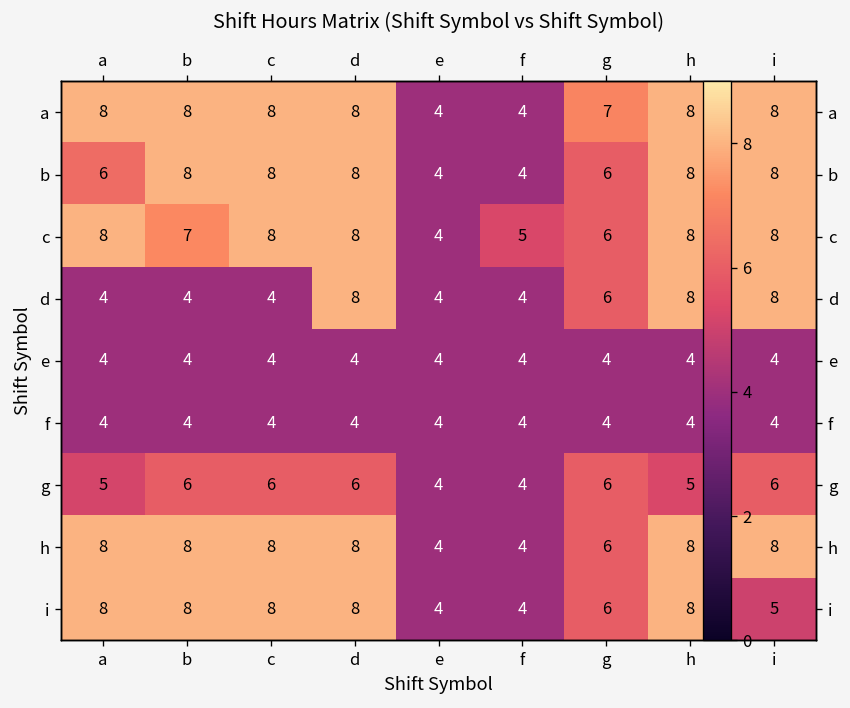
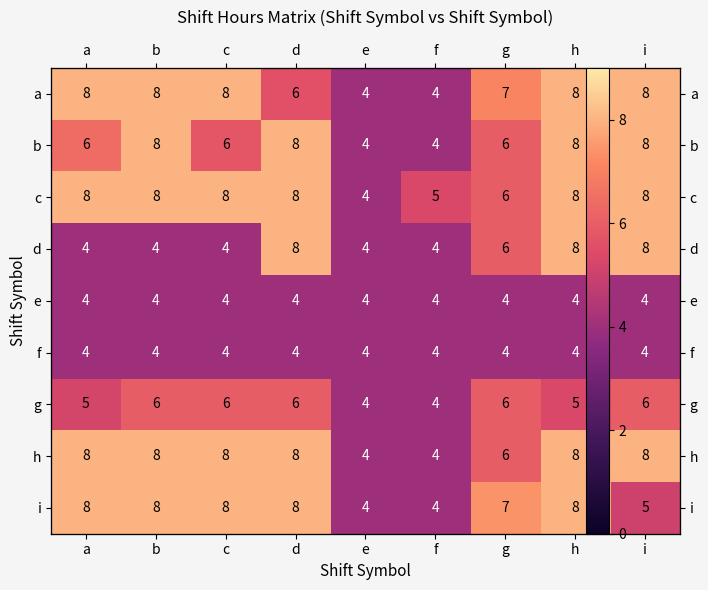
  {
    "a": {
      "a": 8,
      "b": 8,
      "c": 8,
-     "d": 8,
+     "d": 6,
      "e": 4,
      "f": 4,
      "g": 7,
      "h": 8,
      "i": 8
    },
    "b": {
      "a": 6,
      "b": 8,
-     "c": 8,
+     "c": 6,
      "d": 8,
      "e": 4,
      "f": 4,
      "g": 6,
      "h": 8,
      "i": 8
    },
    "c": {
      "a": 8,
-     "b": 7,
+     "b": 8,
      "c": 8,
      "d": 8,
      "e": 4,
      "f": 5,
      "g": 6,
      "h": 8,
      "i": 8
    },
    "d": {
      "a": 4,
      "b": 4,
      "c": 4,
      "d": 8,
      "e": 4,
      "f": 4,
      "g": 6,
      "h": 8,
      "i": 8
    },
    "e": {
      "a": 4,
      "b": 4,
      "c": 4,
      "d": 4,
      "e": 4,
      "f": 4,
      "g": 4,
      "h": 4,
      "i": 4
    },
    "f": {
      "a": 4,
      "b": 4,
      "c": 4,
      "d": 4,
      "e": 4,
      "f": 4,
      "g": 4,
      "h": 4,
      "i": 4
    },
    "g": {
      "a": 5,
      "b": 6,
      "c": 6,
      "d": 6,
      "e": 4,
      "f": 4,
      "g": 6,
      "h": 5,
      "i": 6
    },
    "h": {
      "a": 8,
      "b": 8,
      "c": 8,
      "d": 8,
      "e": 4,
      "f": 4,
      "g": 6,
      "h": 8,
      "i": 8
    },
    "i": {
      "a": 8,
      "b": 8,
      "c": 8,
      "d": 8,
      "e": 4,
      "f": 4,
-     "g": 6,
+     "g": 7,
      "h": 8,
      "i": 5
    }
  }
